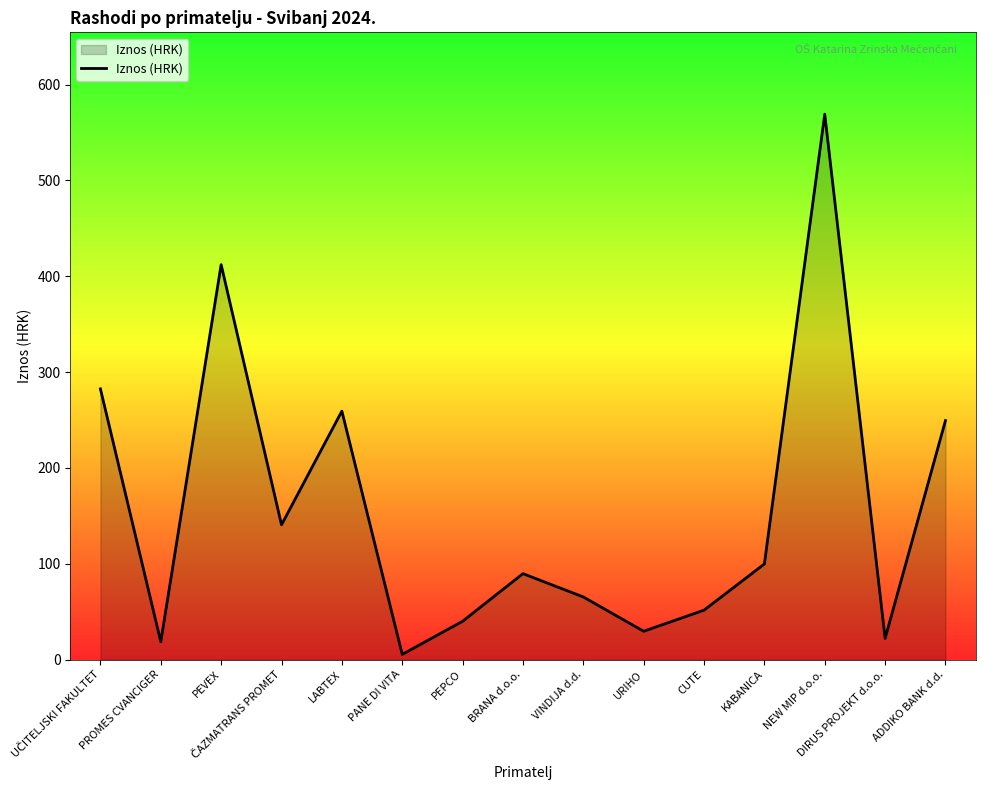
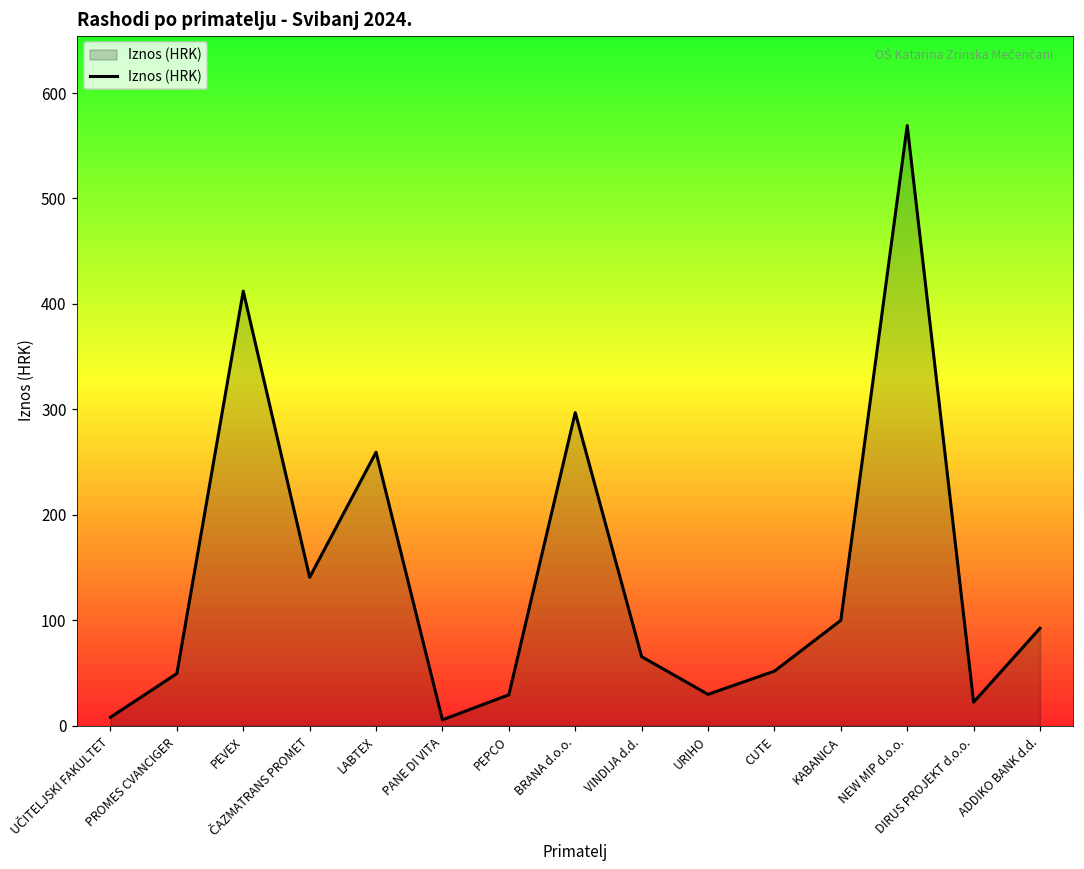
  {
-   "UČITELJSKI FAKULTET": 280,
-   "PROMES CVANCIGER": 20,
+   "UČITELJSKI FAKULTET": 10,
+   "PROMES CVANCIGER": 50,
    "PEVEX": 410,
    "ČAZMATRANS PROMET": 140,
    "LABTEX": 260,
    "PANE DI VITA": 10,
-   "PEPCO": 40,
-   "BRANA d.o.o.": 90,
+   "PEPCO": 30,
+   "BRANA d.o.o.": 300,
    "VINDIJA d.d.": 70,
    "URIHO": 30,
    "CUTE": 50,
    "KABANICA": 100,
    "NEW MIP d.o.o.": 570,
    "DIRUS PROJEKT d.o.o.": 20,
-   "ADDIKO BANK d.d.": 250
+   "ADDIKO BANK d.d.": 90
  }
